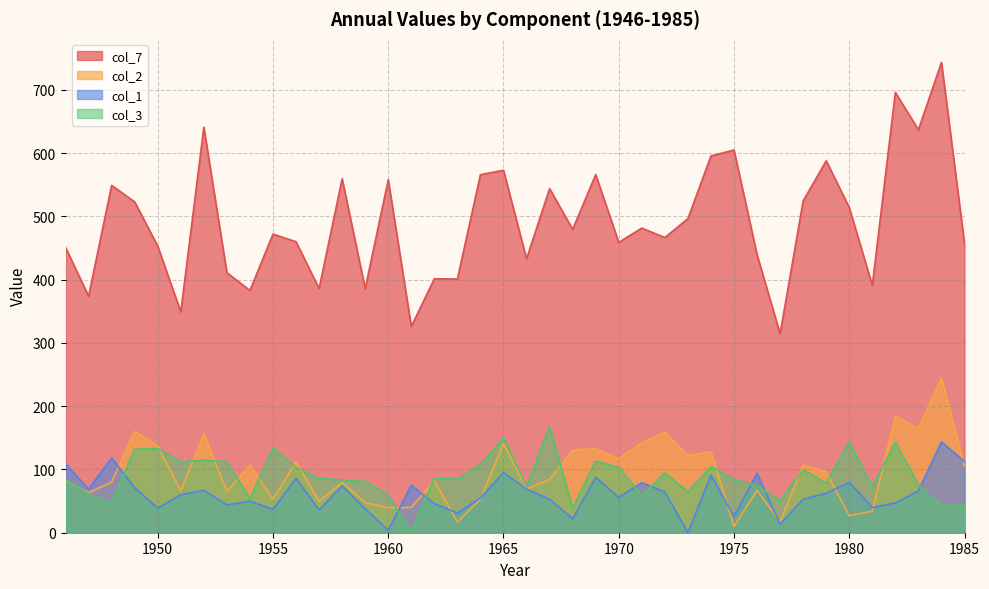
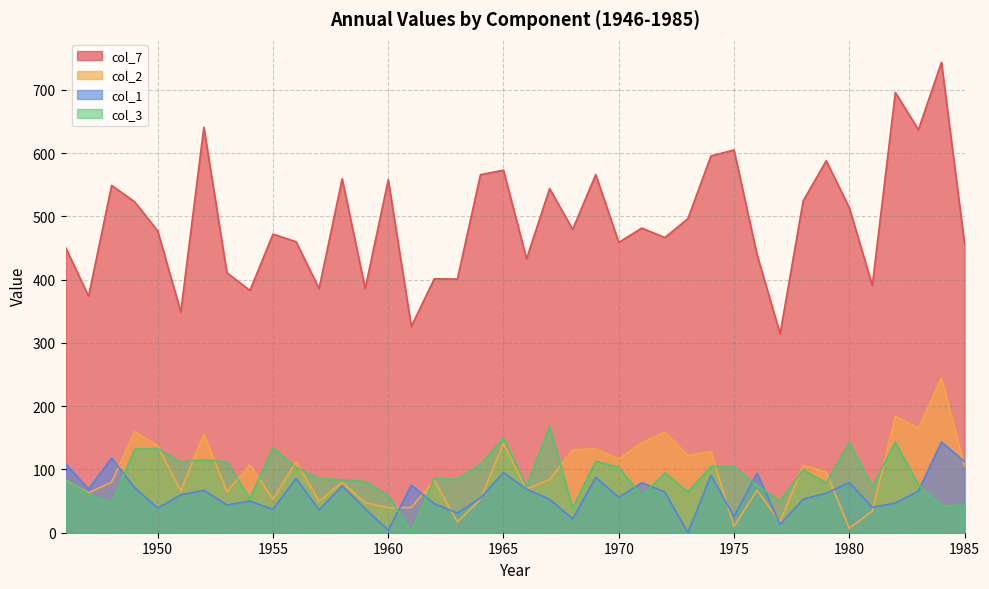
  {
    "col_7": {
-     "1950": 450,
+     "1950": 480,
      "1955": 470,
      "1960": 560,
      "1965": 570,
      "1970": 460,
      "1975": 610,
      "1980": 510,
      "1985": 460
    },
    "col_2": {
      "1955": 50,
      "1960": 40,
      "1965": 140,
      "1970": 120,
      "1975": 10,
-     "1980": 30,
+     "1980": 10,
      "1985": 110
    },
    "col_1": {
      "1950": 40,
      "1955": 40,
      "1960": 0,
      "1965": 100,
      "1970": 60,
      "1975": 30,
      "1980": 80,
      "1985": 110
    },
    "col_3": {
      "1955": 130,
      "1960": 60,
      "1965": 150,
      "1970": 100,
-     "1975": 80,
+     "1975": 100,
      "1980": 140,
      "1985": 40
    }
  }
